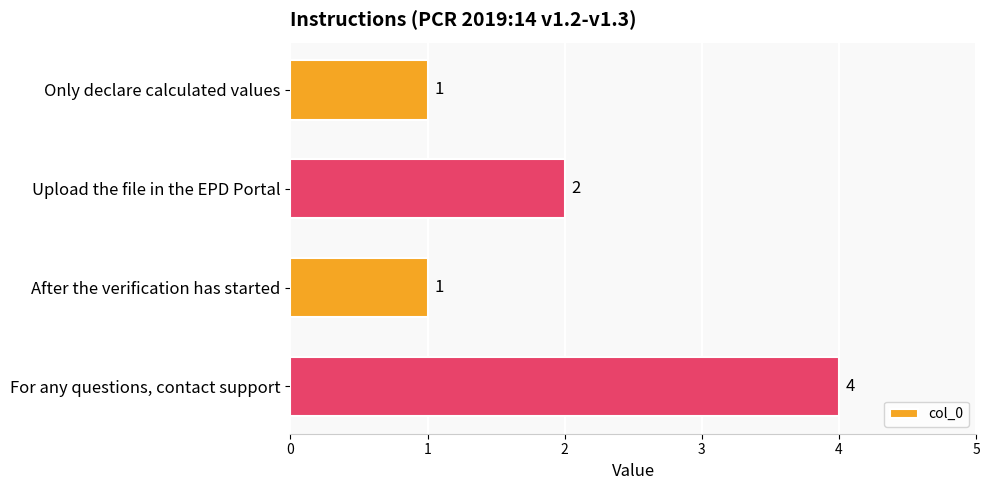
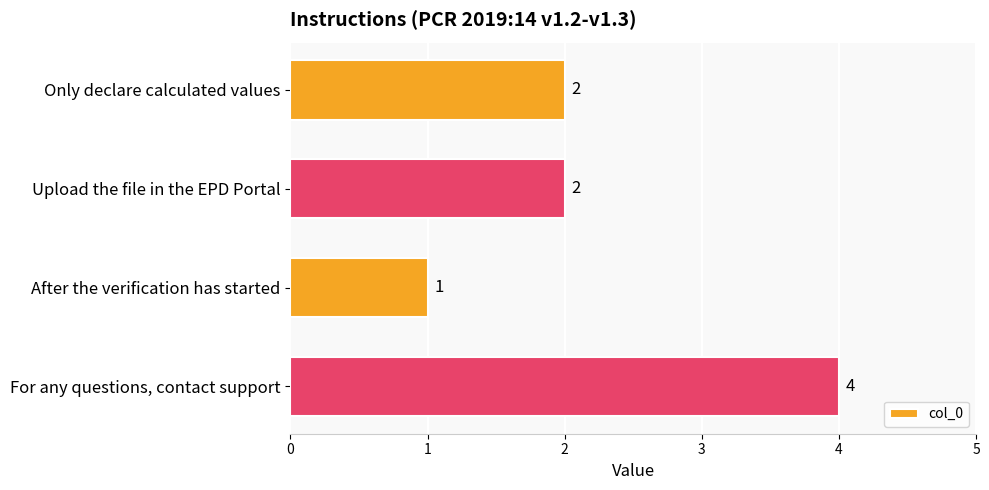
  {
-   "Only declare calculated values": 1,
+   "Only declare calculated values": 2,
    "Upload the file in the EPD Portal": 2,
    "After the verification has started": 1,
    "For any questions, contact support": 4
  }
